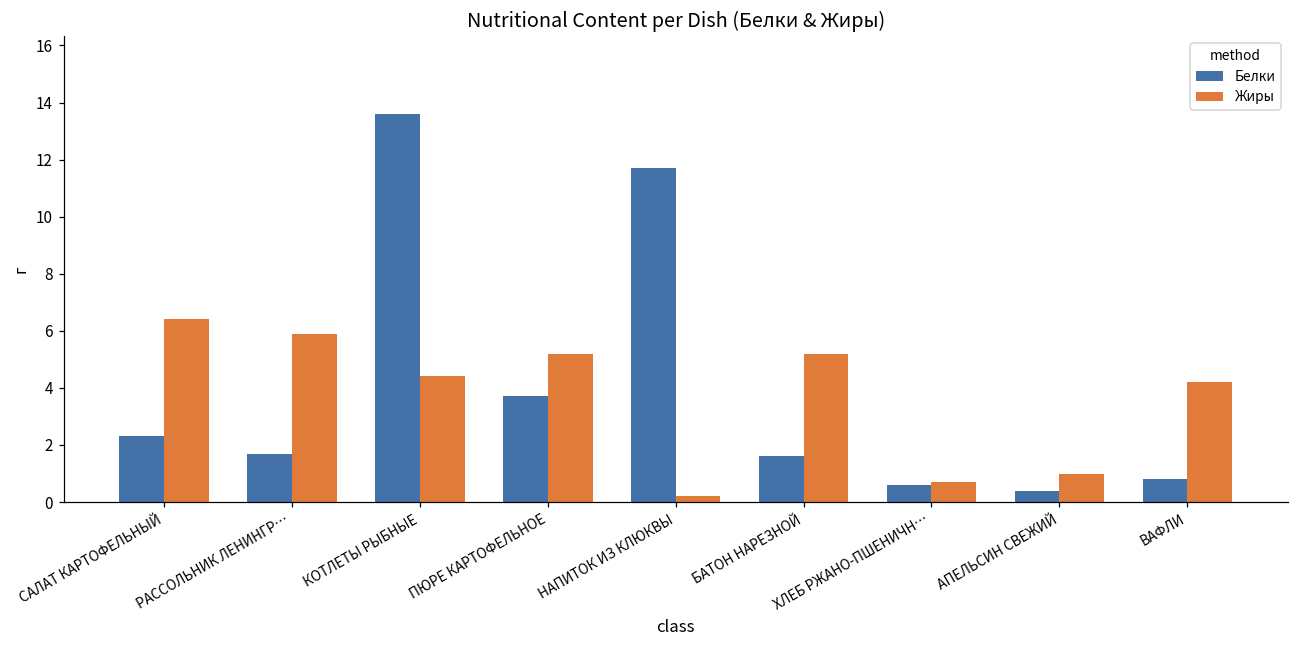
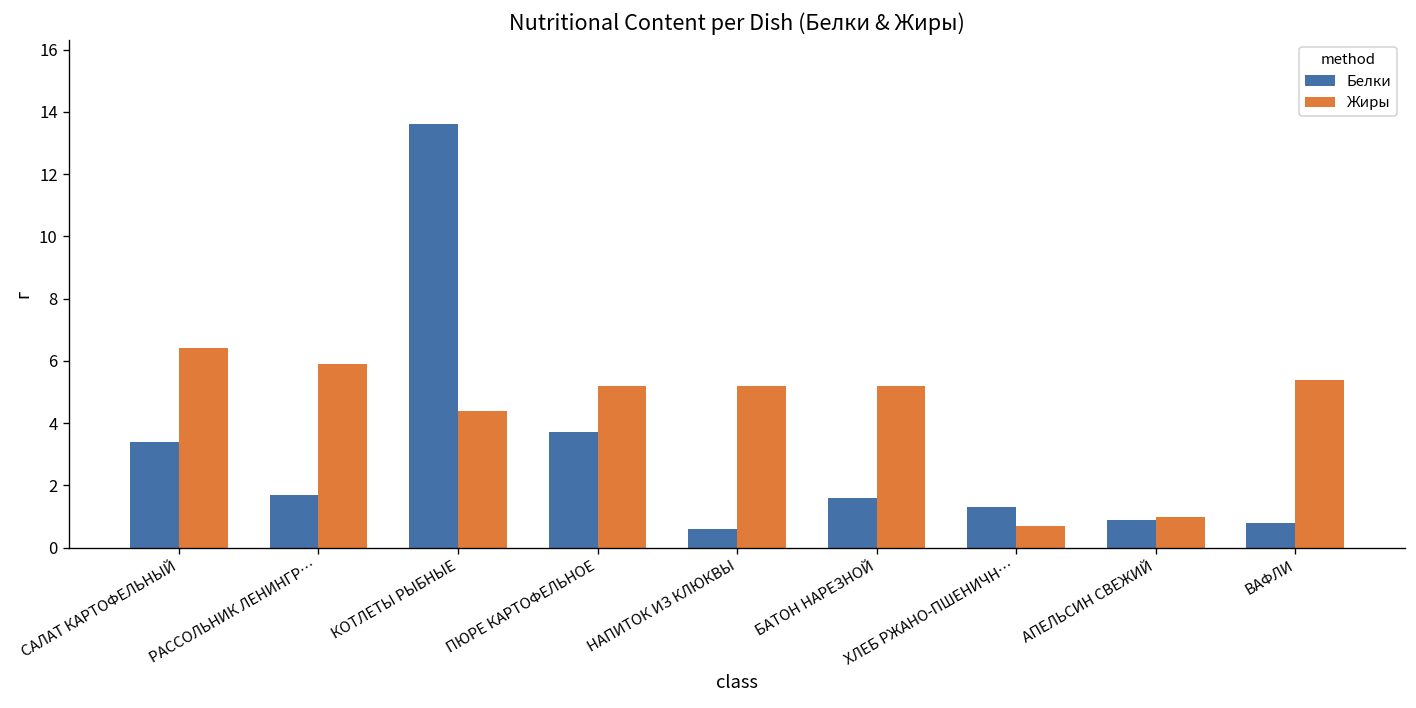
  {
    "Белки": {
-     "САЛАТ КАРТОФЕЛЬНЫЙ": 2.3,
+     "САЛАТ КАРТОФЕЛЬНЫЙ": 3.4,
      "РАССОЛЬНИК ЛЕНИНГР…": 1.7,
      "КОТЛЕТЫ РЫБНЫЕ": 13.6,
      "ПЮРЕ КАРТОФЕЛЬНОЕ": 3.7,
-     "НАПИТОК ИЗ КЛЮКВЫ": 11.7,
+     "НАПИТОК ИЗ КЛЮКВЫ": 0.6,
      "БАТОН НАРЕЗНОЙ": 1.6,
-     "ХЛЕБ РЖАНО-ПШЕНИЧН…": 0.6,
-     "АПЕЛЬСИН СВЕЖИЙ": 0.4,
+     "ХЛЕБ РЖАНО-ПШЕНИЧН…": 1.3,
+     "АПЕЛЬСИН СВЕЖИЙ": 0.9,
      "ВАФЛИ": 0.8
    },
    "Жиры": {
      "САЛАТ КАРТОФЕЛЬНЫЙ": 6.4,
      "РАССОЛЬНИК ЛЕНИНГР…": 5.9,
      "КОТЛЕТЫ РЫБНЫЕ": 4.4,
      "ПЮРЕ КАРТОФЕЛЬНОЕ": 5.2,
-     "НАПИТОК ИЗ КЛЮКВЫ": 0.2,
+     "НАПИТОК ИЗ КЛЮКВЫ": 5.2,
      "БАТОН НАРЕЗНОЙ": 5.2,
      "ХЛЕБ РЖАНО-ПШЕНИЧН…": 0.7,
      "АПЕЛЬСИН СВЕЖИЙ": 1.0,
-     "ВАФЛИ": 4.2
+     "ВАФЛИ": 5.4
    }
  }
